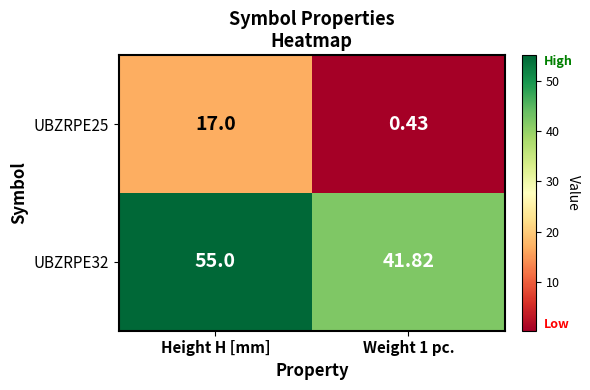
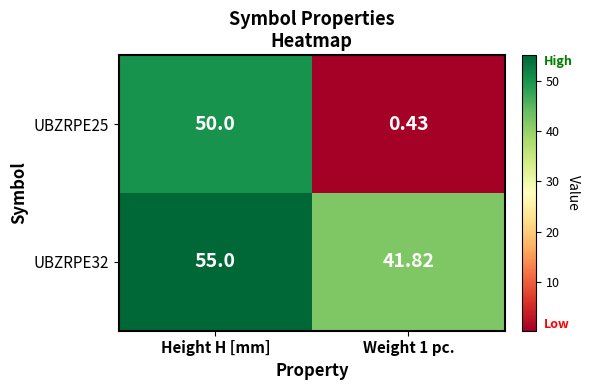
  {
    "UBZRPE25": {
-     "Height H [mm]": 17.0,
+     "Height H [mm]": 50.0,
      "Weight 1 pc.": 0.43
    },
    "UBZRPE32": {
      "Height H [mm]": 55.0,
      "Weight 1 pc.": 41.82
    }
  }
